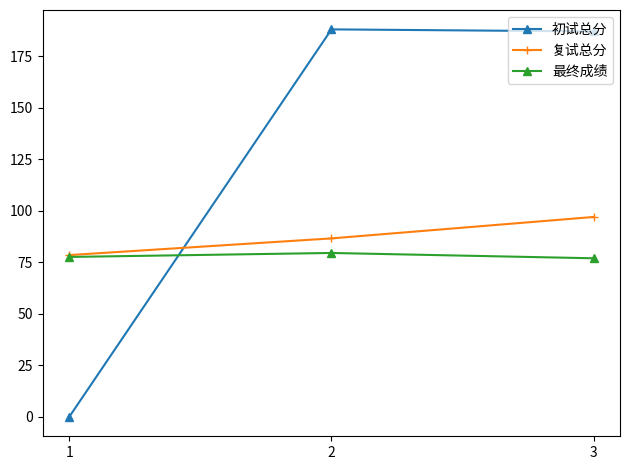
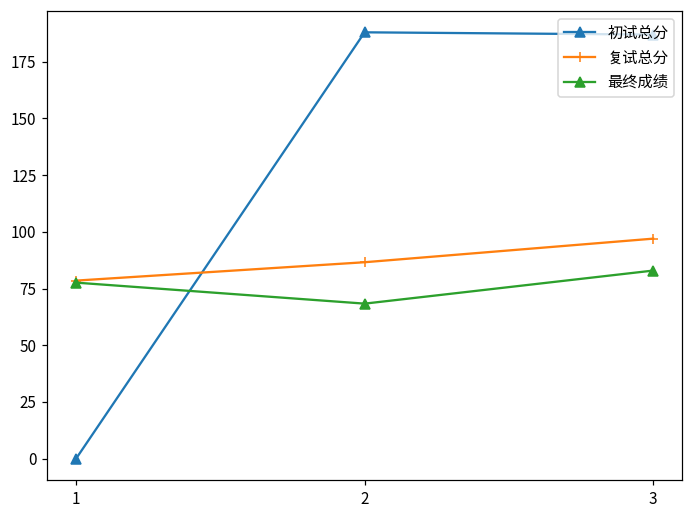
  {
    "初试总分": {
      "1": 0,
      "2": 188
    },
    "复试总分": {
      "2": 87,
      "3": 97
    },
    "最终成绩": {
-     "2": 80,
-     "3": 77
+     "2": 68,
+     "3": 83
    }
  }
